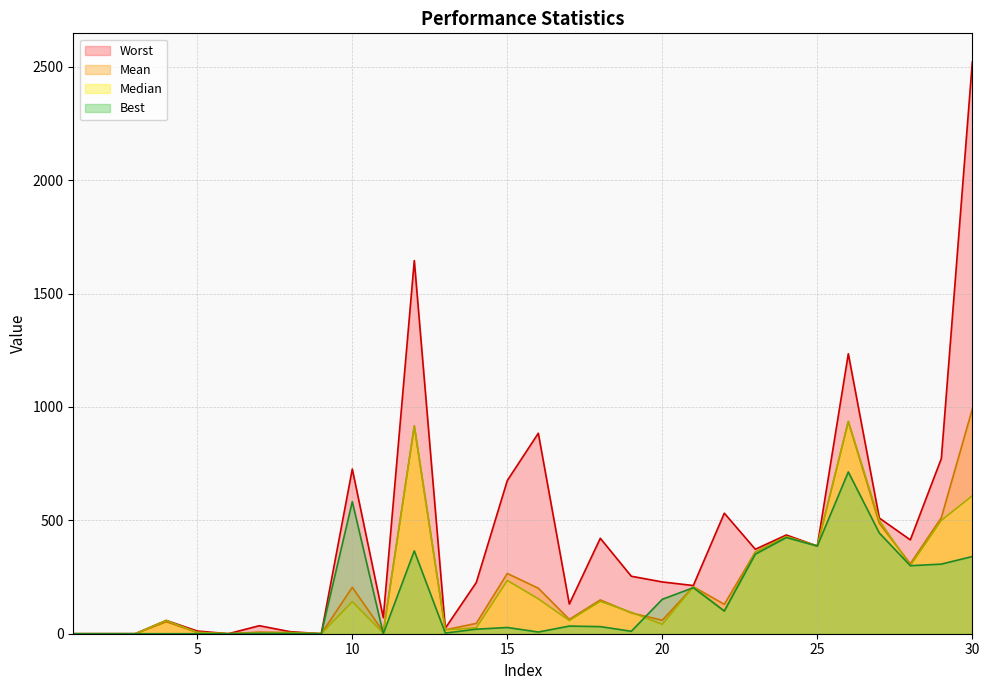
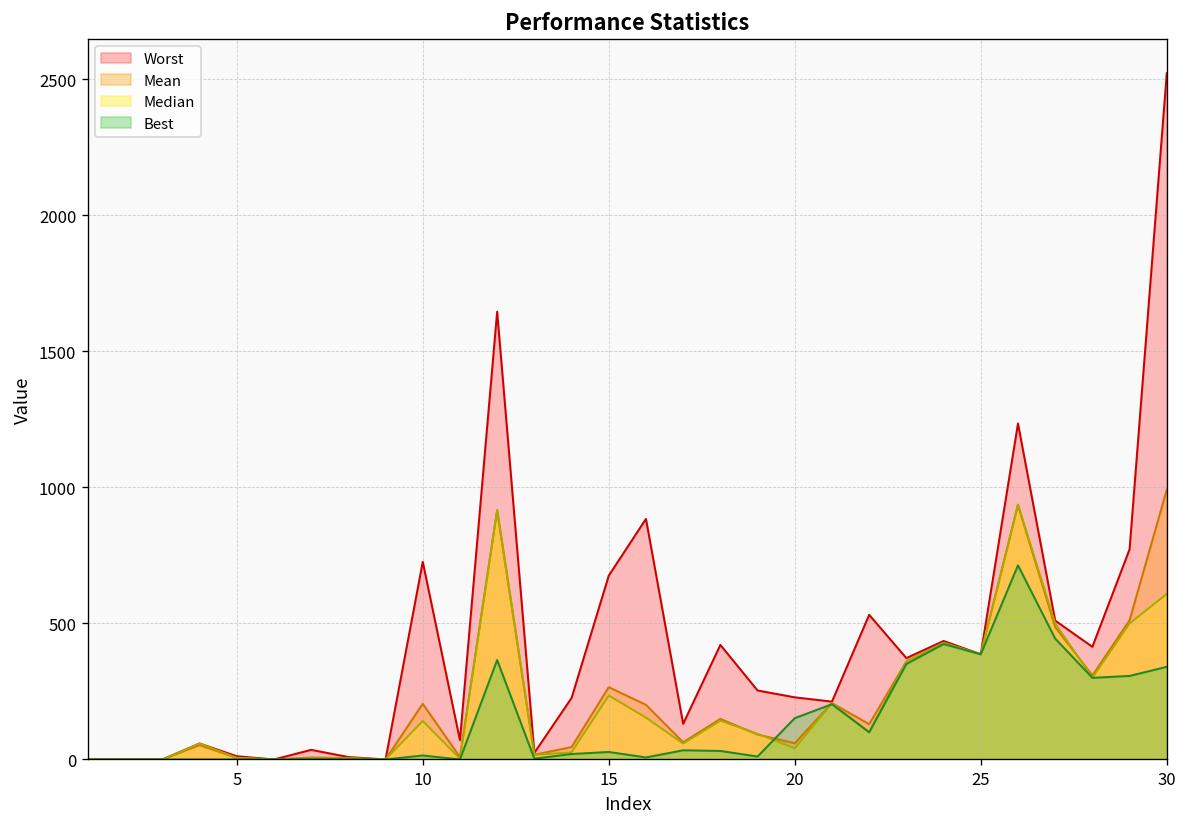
  {
    "Best": {
-     "10": 580,
+     "10": 10,
      "15": 30,
      "20": 150,
      "30": 340
    }
  }
